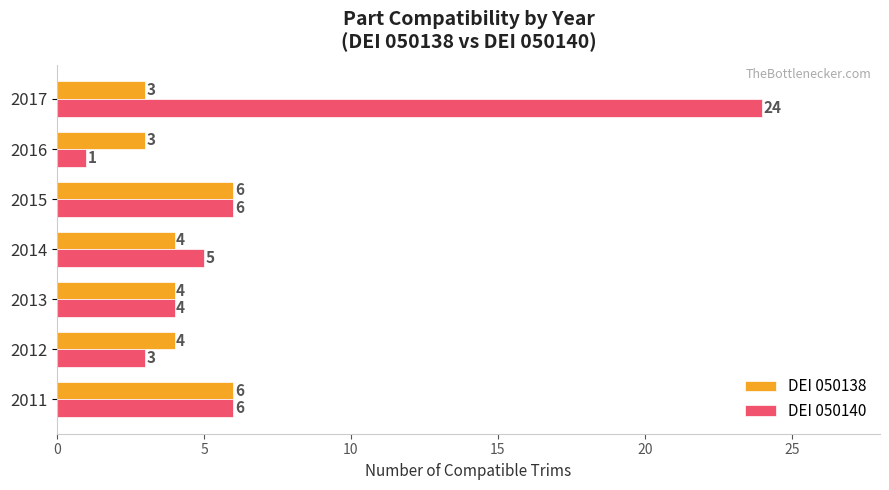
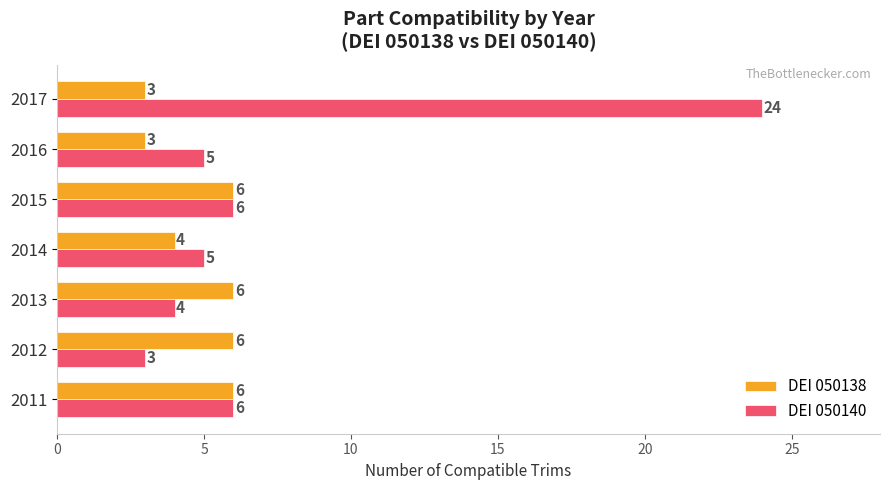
  {
    "DEI 050138": {
      "2017": 3,
      "2016": 3,
      "2015": 6,
      "2014": 4,
-     "2013": 4,
-     "2012": 4,
+     "2013": 6,
+     "2012": 6,
      "2011": 6
    },
    "DEI 050140": {
      "2017": 24,
-     "2016": 1,
+     "2016": 5,
      "2015": 6,
      "2014": 5,
      "2013": 4,
      "2012": 3,
      "2011": 6
    }
  }
